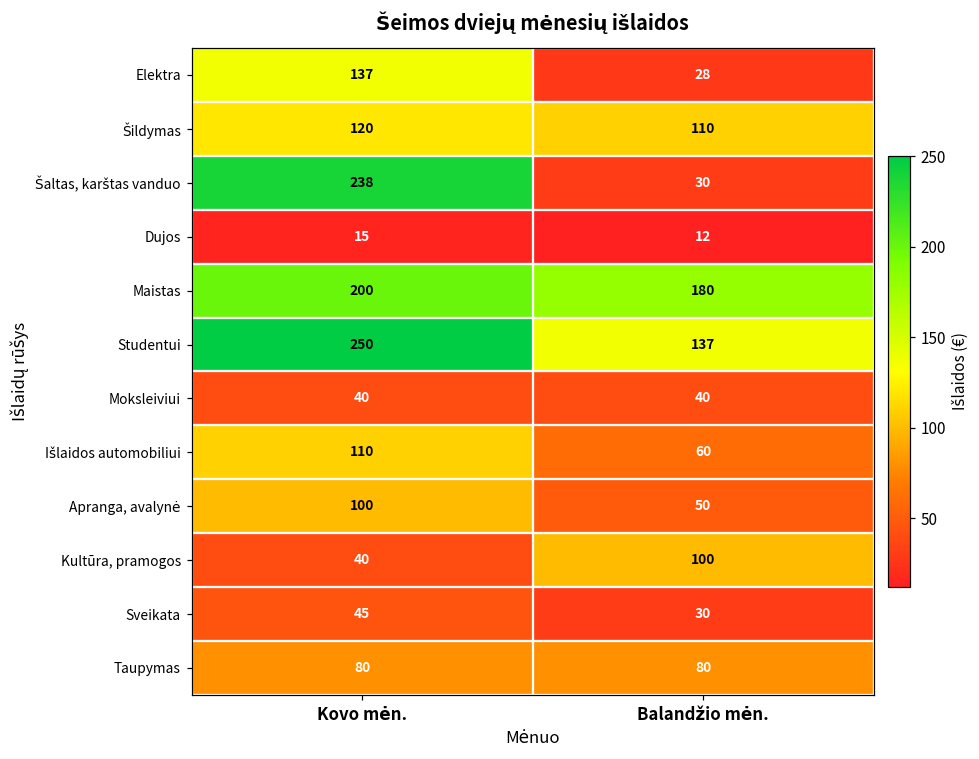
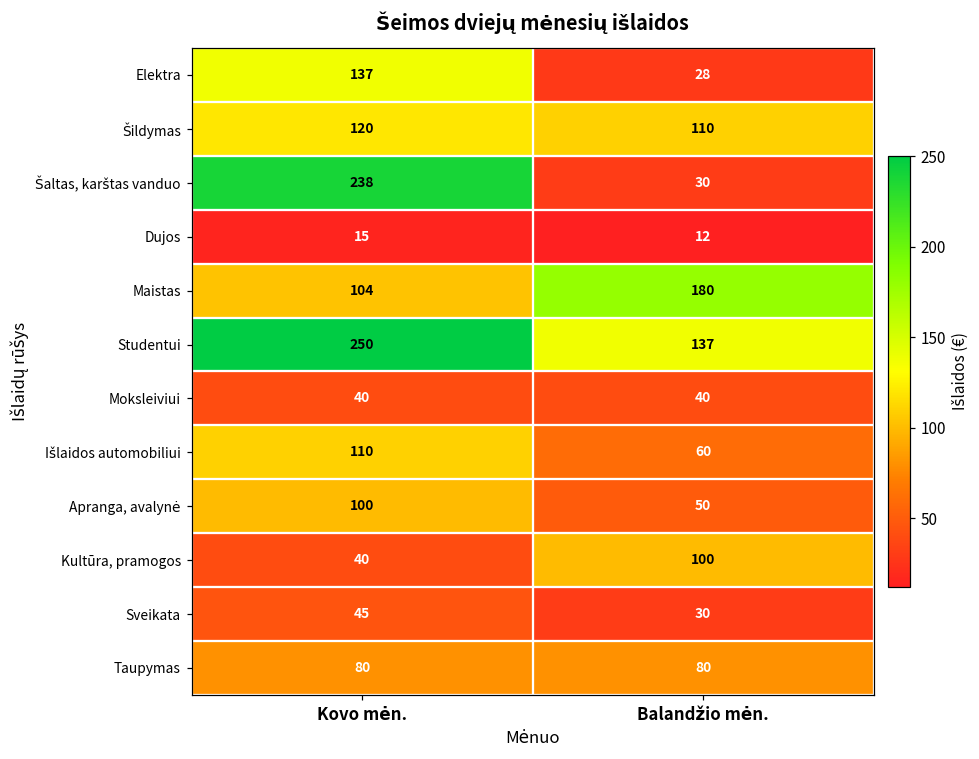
  {
    "Elektra": {
      "Kovo mėn.": 137,
      "Balandžio mėn.": 28
    },
    "Šildymas": {
      "Kovo mėn.": 120,
      "Balandžio mėn.": 110
    },
    "Šaltas, karštas vanduo": {
      "Kovo mėn.": 238,
      "Balandžio mėn.": 30
    },
    "Dujos": {
      "Kovo mėn.": 15,
      "Balandžio mėn.": 12
    },
    "Maistas": {
-     "Kovo mėn.": 200,
+     "Kovo mėn.": 104,
      "Balandžio mėn.": 180
    },
    "Studentui": {
      "Kovo mėn.": 250,
      "Balandžio mėn.": 137
    },
    "Moksleiviui": {
      "Kovo mėn.": 40,
      "Balandžio mėn.": 40
    },
    "Išlaidos automobiliui": {
      "Kovo mėn.": 110,
      "Balandžio mėn.": 60
    },
    "Apranga, avalynė": {
      "Kovo mėn.": 100,
      "Balandžio mėn.": 50
    },
    "Kultūra, pramogos": {
      "Kovo mėn.": 40,
      "Balandžio mėn.": 100
    },
    "Sveikata": {
      "Kovo mėn.": 45,
      "Balandžio mėn.": 30
    },
    "Taupymas": {
      "Kovo mėn.": 80,
      "Balandžio mėn.": 80
    }
  }
